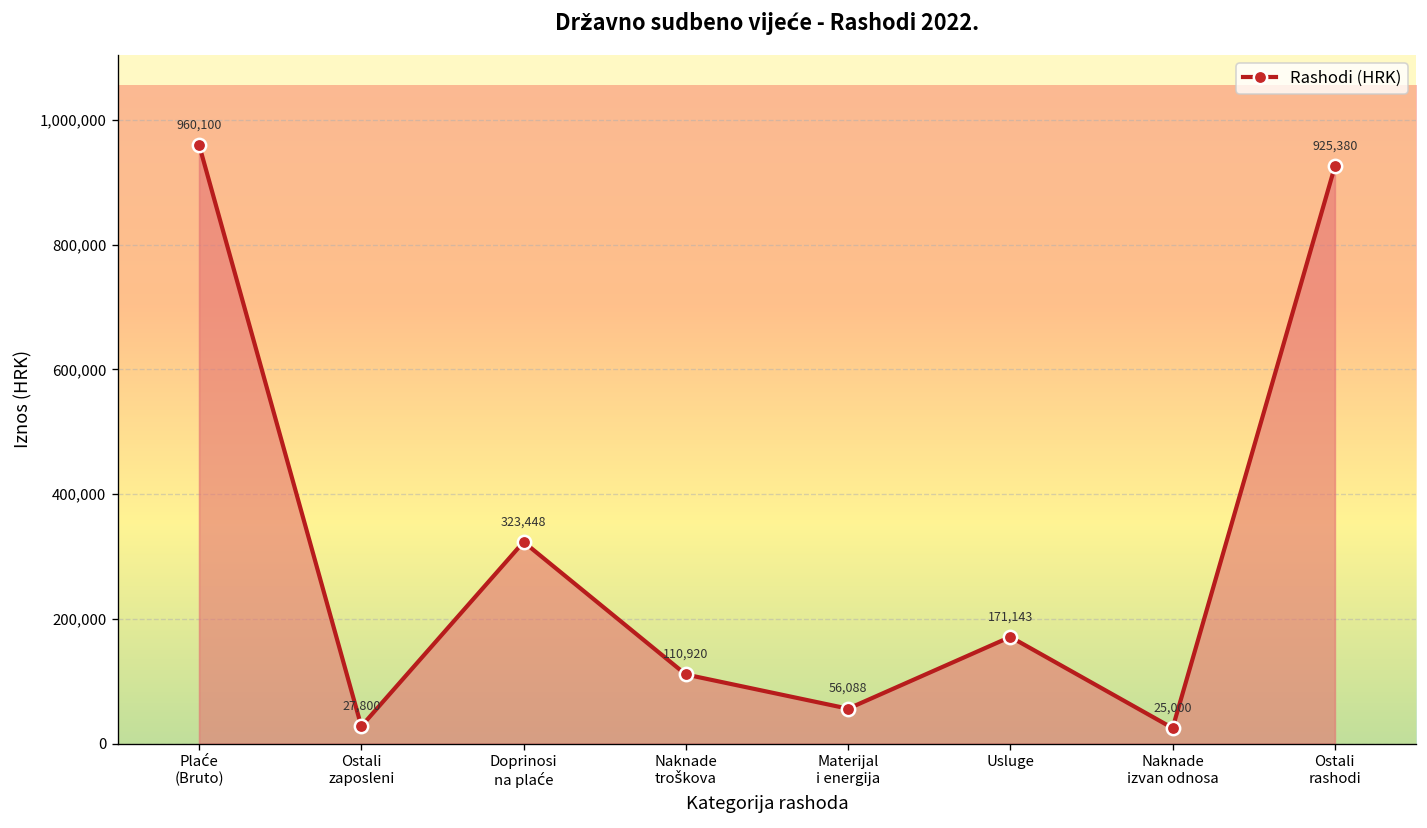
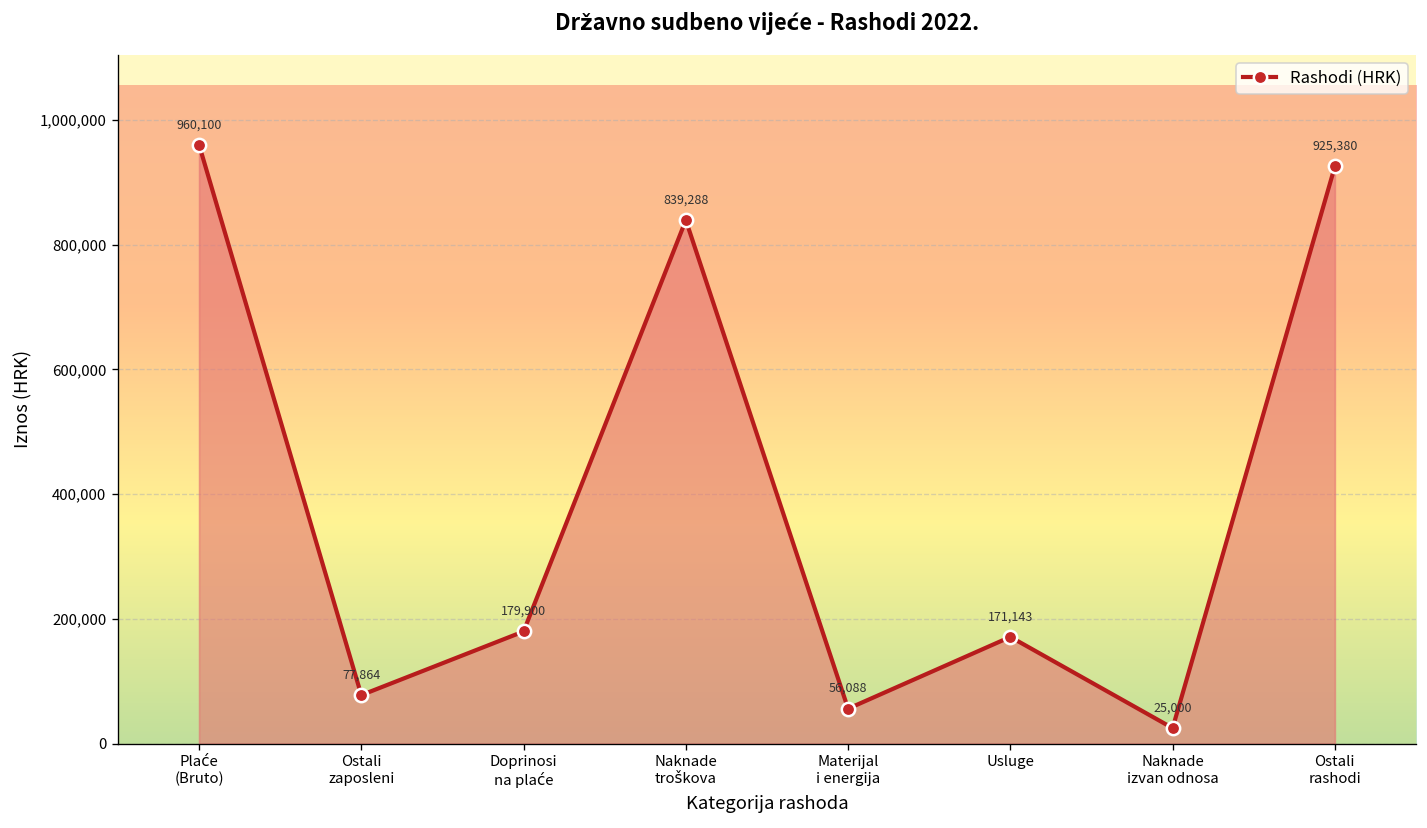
  {
    "Plaće (Bruto)": "960,100",
-   "Ostali zaposleni": "27,800",
-   "Doprinosi na plaće": "323,448",
-   "Naknade troškova": "110,920",
+   "Ostali zaposleni": "77,864",
+   "Doprinosi na plaće": "179,900",
+   "Naknade troškova": "839,288",
    "Materijal i energija": "56,088",
    "Usluge": "171,143",
    "Naknade izvan odnosa": "25,000",
    "Ostali rashodi": "925,380"
  }
